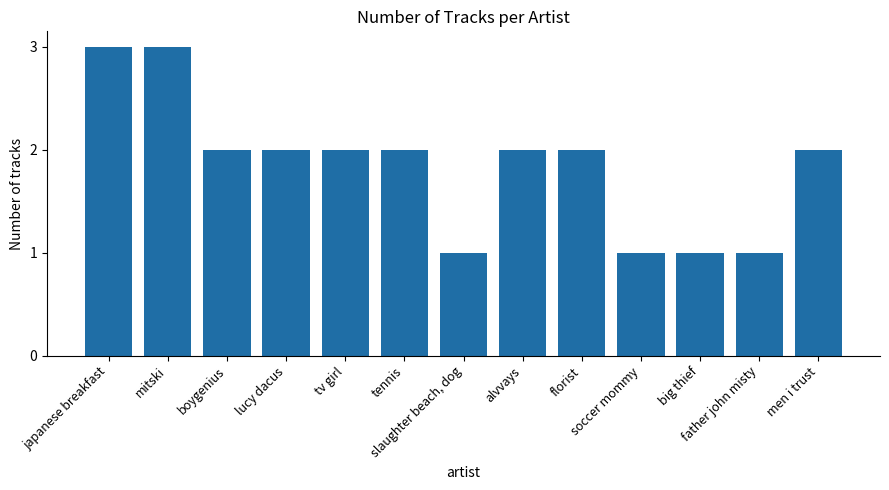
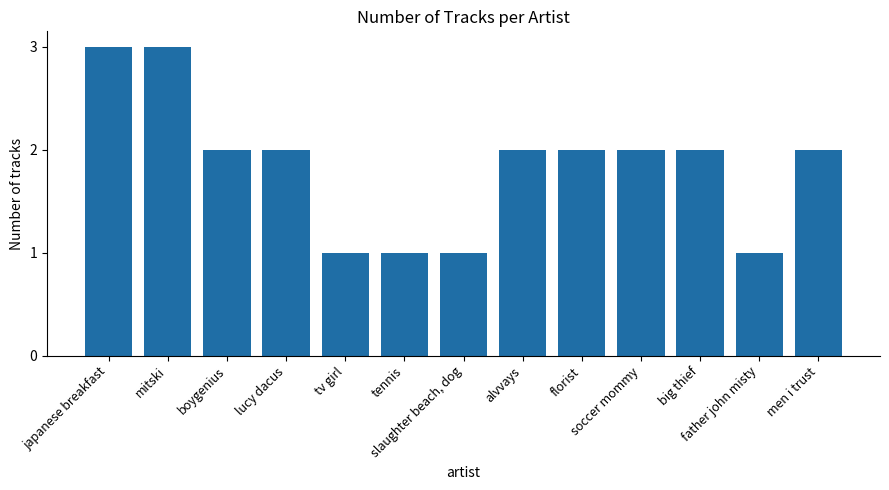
  {
    "japanese breakfast": 3,
    "mitski": 3,
    "boygenius": 2,
    "lucy dacus": 2,
-   "tv girl": 2,
-   "tennis": 2,
+   "tv girl": 1,
+   "tennis": 1,
    "slaughter beach, dog": 1,
    "alvvays": 2,
    "florist": 2,
-   "soccer mommy": 1,
-   "big thief": 1,
+   "soccer mommy": 2,
+   "big thief": 2,
    "father john misty": 1,
    "men i trust": 2
  }
